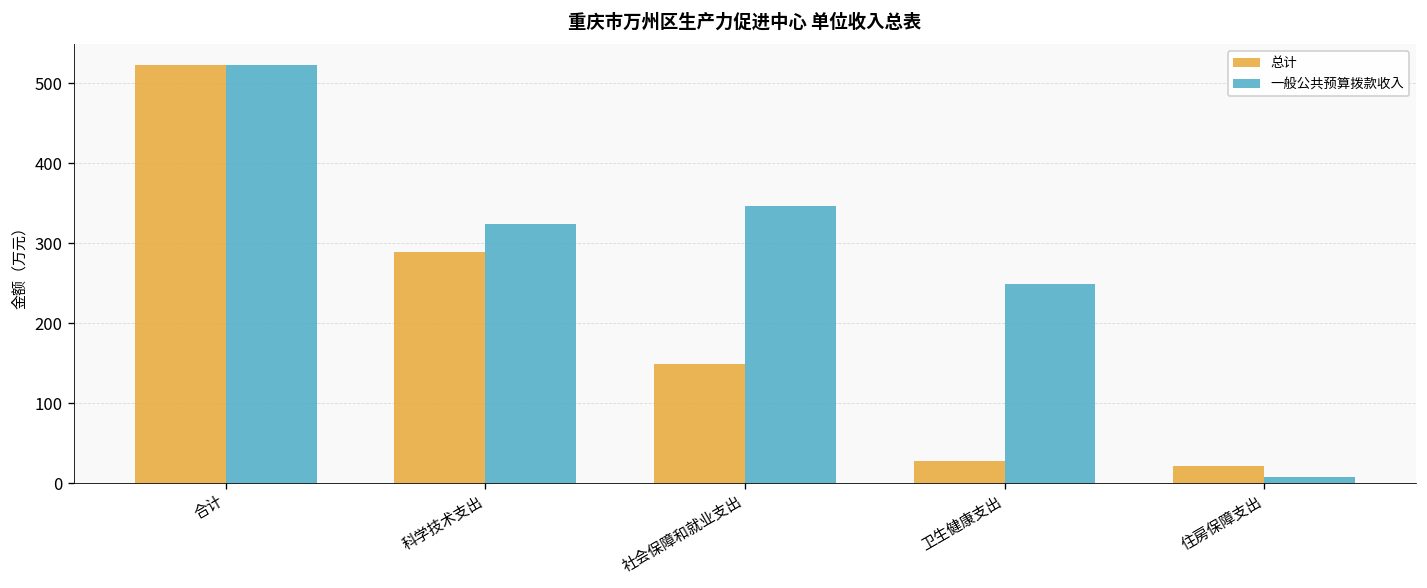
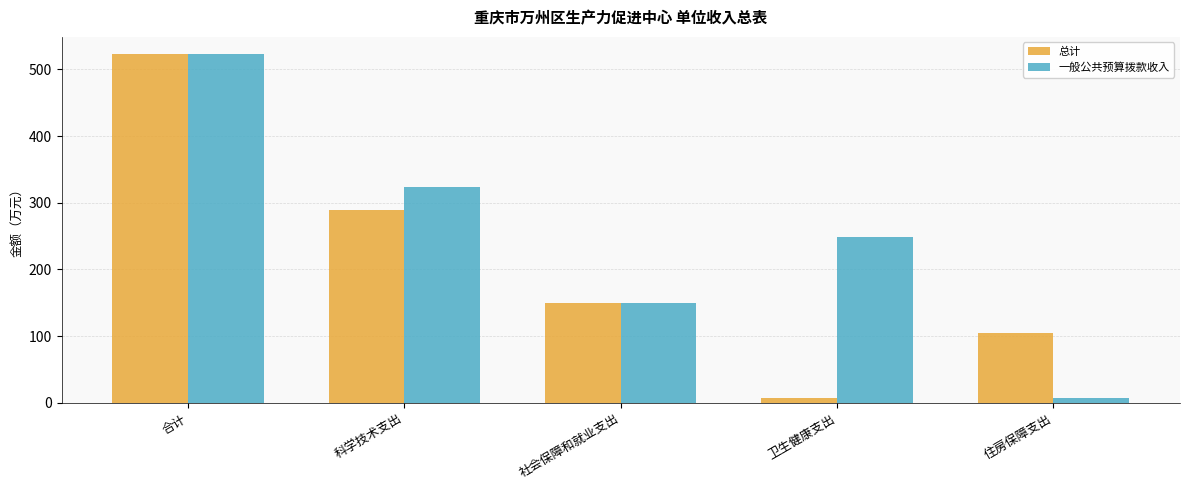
  {
    "总计": {
      "合计": 520,
      "科学技术支出": 290,
      "社会保障和就业支出": 150,
-     "卫生健康支出": 30,
-     "住房保障支出": 20
+     "卫生健康支出": 10,
+     "住房保障支出": 100
    },
    "一般公共预算拨款收入": {
      "合计": 520,
      "科学技术支出": 320,
-     "社会保障和就业支出": 350,
+     "社会保障和就业支出": 150,
      "卫生健康支出": 250,
      "住房保障支出": 10
    }
  }
